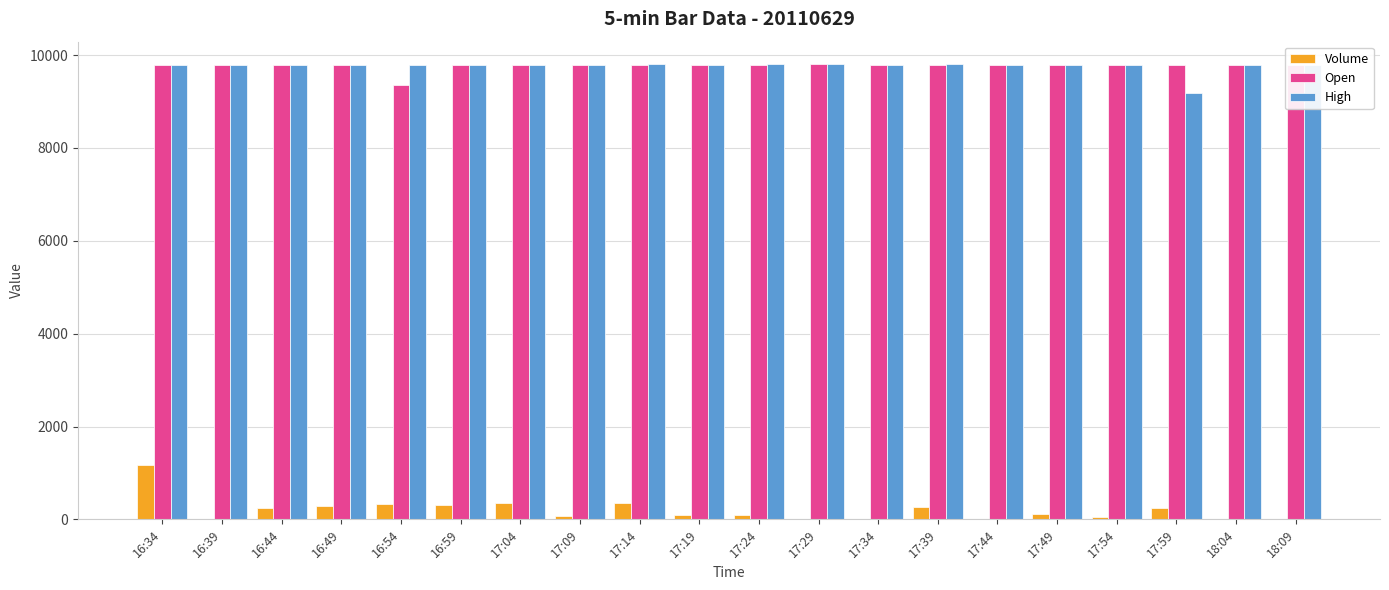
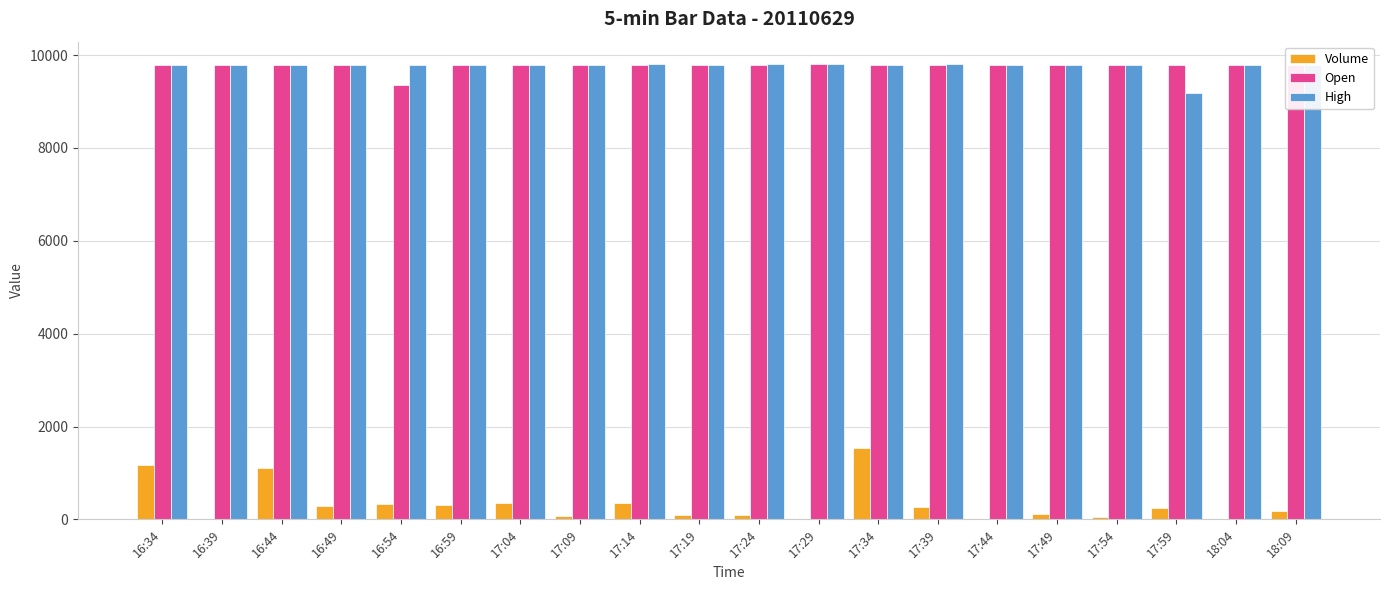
  {
    "Volume": {
      "16:34": 1200,
-     "16:44": 300,
+     "16:44": 1100,
      "16:49": 300,
      "16:54": 300,
      "16:59": 300,
      "17:04": 400,
      "17:09": 100,
      "17:14": 400,
      "17:19": 100,
      "17:24": 100,
-     "17:34": 0,
+     "17:34": 1500,
      "17:39": 300,
      "17:49": 100,
      "17:59": 200,
-     "18:09": 0
+     "18:09": 200
    },
    "Open": {
      "16:34": 9800,
      "16:39": 9800,
      "16:44": 9800,
      "16:49": 9800,
      "16:54": 9300,
      "16:59": 9800,
      "17:04": 9800,
      "17:09": 9800,
      "17:14": 9800,
      "17:19": 9800,
      "17:24": 9800,
      "17:29": 9800,
      "17:34": 9800,
      "17:39": 9800,
      "17:44": 9800,
      "17:49": 9800,
      "17:54": 9800,
      "17:59": 9800,
      "18:04": 9800
    },
    "High": {
      "16:34": 9800,
      "16:39": 9800,
      "16:44": 9800,
      "16:49": 9800,
      "16:54": 9800,
      "16:59": 9800,
      "17:04": 9800,
      "17:09": 9800,
      "17:14": 9800,
      "17:19": 9800,
      "17:24": 9800,
      "17:29": 9800,
      "17:34": 9800,
      "17:39": 9800,
      "17:44": 9800,
      "17:49": 9800,
      "17:54": 9800,
      "17:59": 9200,
      "18:04": 9800
    }
  }
